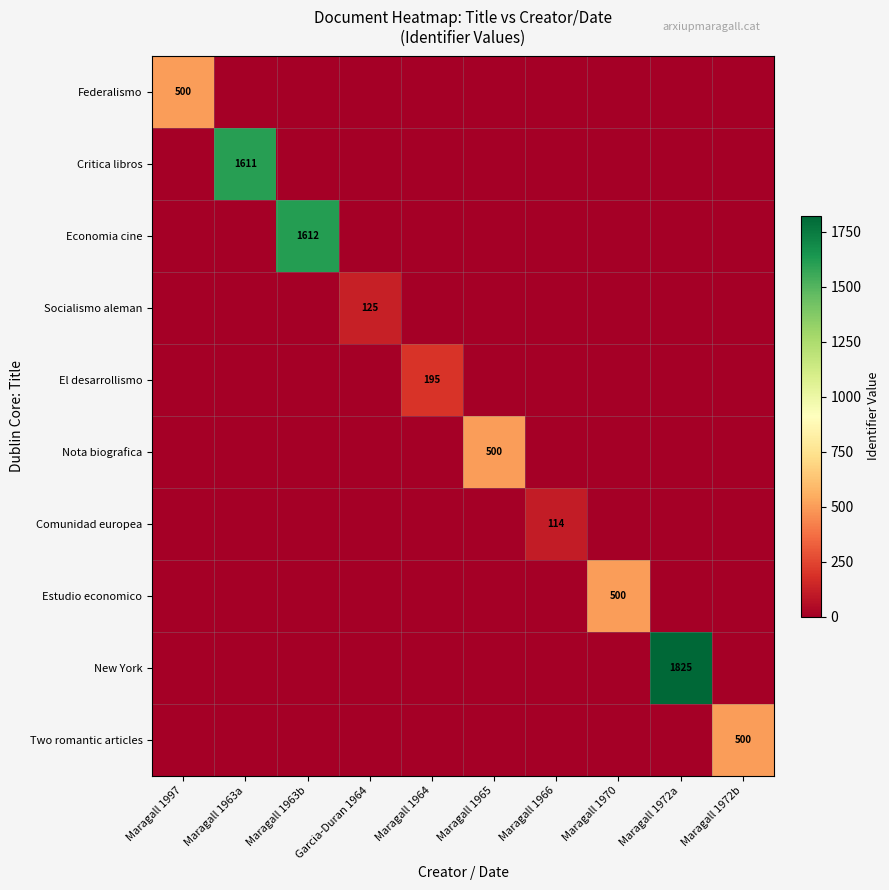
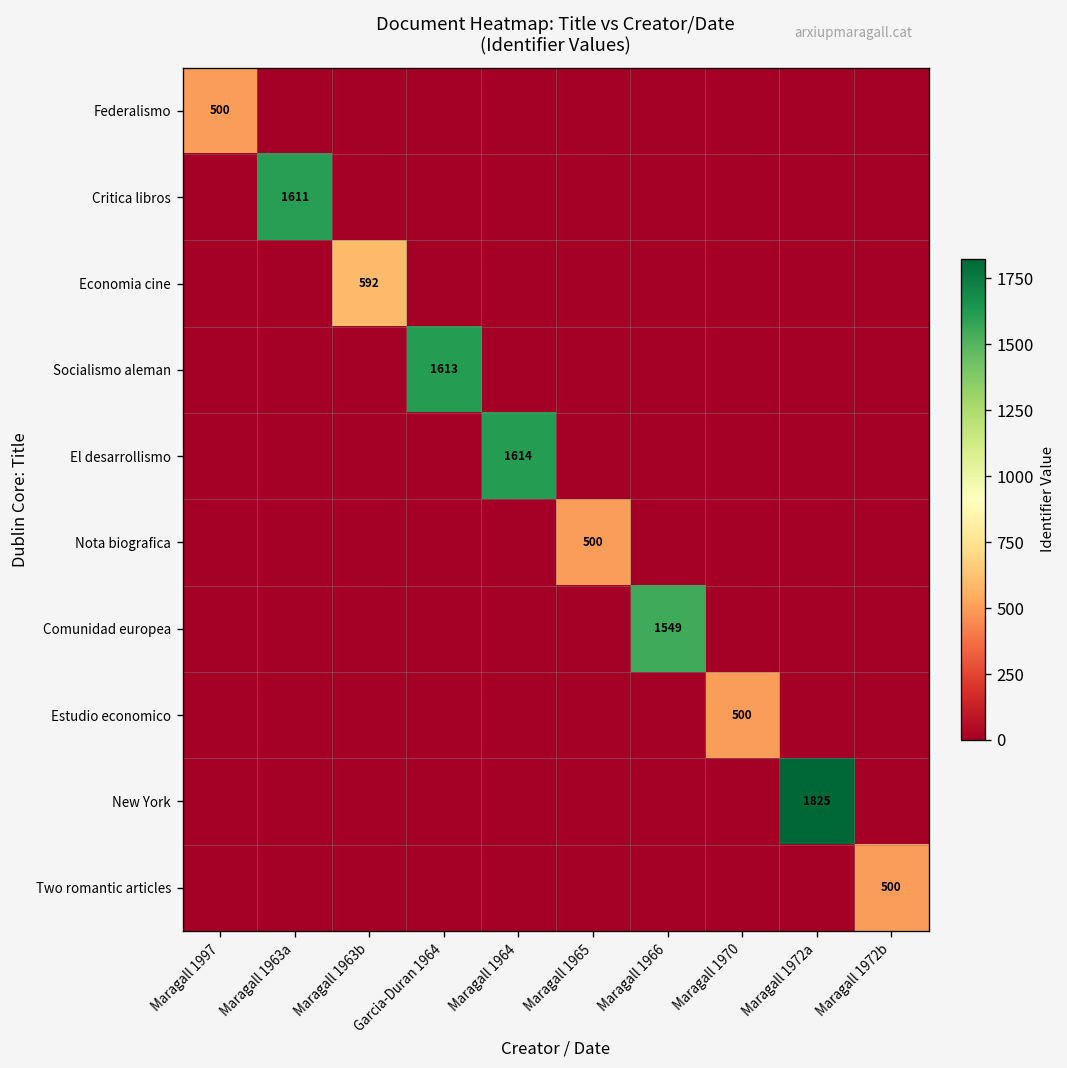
  {
    "Federalismo": {
      "Maragall 1997": 500
    },
    "Critica libros": {
      "Maragall 1963a": 1611
    },
    "Economia cine": {
-     "Maragall 1963b": 1612
+     "Maragall 1963b": 592
    },
    "Socialismo aleman": {
-     "Garcia-Duran 1964": 125
+     "Garcia-Duran 1964": 1613
    },
    "El desarrollismo": {
-     "Maragall 1964": 195
+     "Maragall 1964": 1614
    },
    "Nota biografica": {
      "Maragall 1965": 500
    },
    "Comunidad europea": {
-     "Maragall 1966": 114
+     "Maragall 1966": 1549
    },
    "Estudio economico": {
      "Maragall 1970": 500
    },
    "New York": {
      "Maragall 1972a": 1825
    },
    "Two romantic articles": {
      "Maragall 1972b": 500
    }
  }
